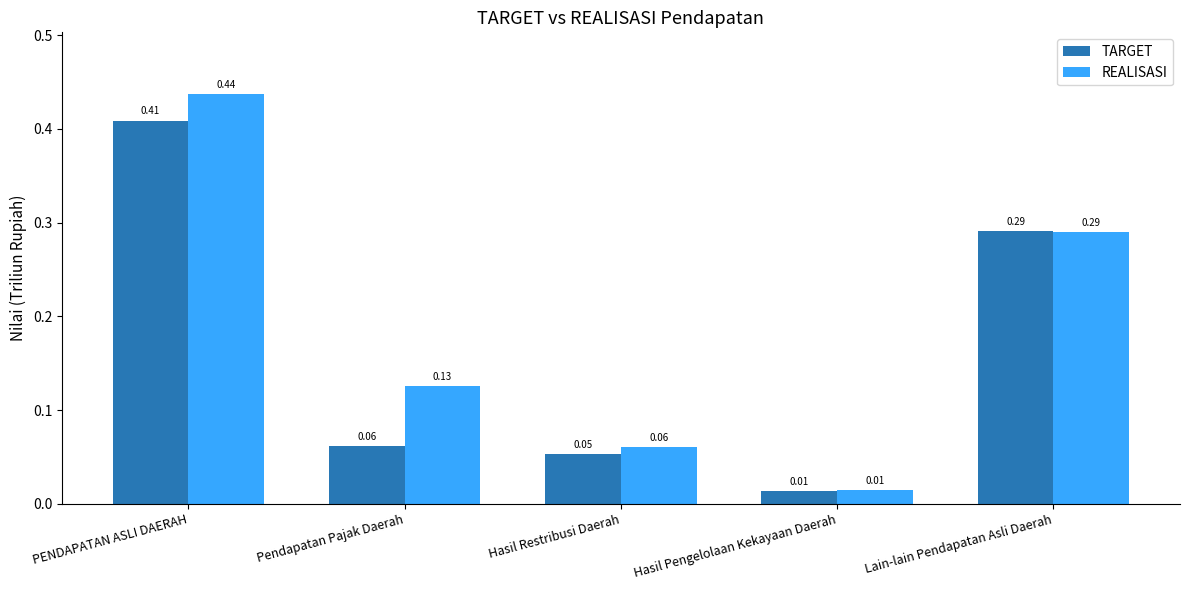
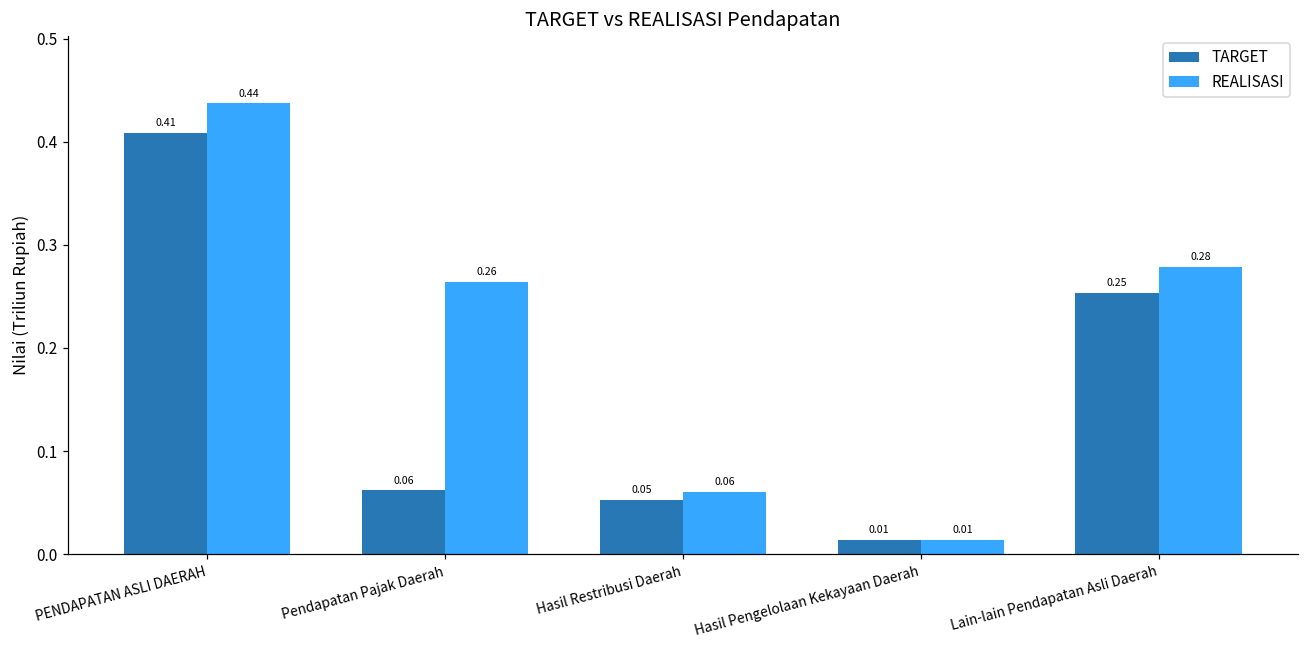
  {
    "TARGET": {
      "PENDAPATAN ASLI DAERAH": 0.41,
      "Pendapatan Pajak Daerah": 0.06,
      "Hasil Restribusi Daerah": 0.05,
      "Hasil Pengelolaan Kekayaan Daerah": 0.01,
-     "Lain-lain Pendapatan Asli Daerah": 0.29
+     "Lain-lain Pendapatan Asli Daerah": 0.25
    },
    "REALISASI": {
      "PENDAPATAN ASLI DAERAH": 0.44,
-     "Pendapatan Pajak Daerah": 0.13,
+     "Pendapatan Pajak Daerah": 0.26,
      "Hasil Restribusi Daerah": 0.06,
      "Hasil Pengelolaan Kekayaan Daerah": 0.01,
-     "Lain-lain Pendapatan Asli Daerah": 0.29
+     "Lain-lain Pendapatan Asli Daerah": 0.28
    }
  }
